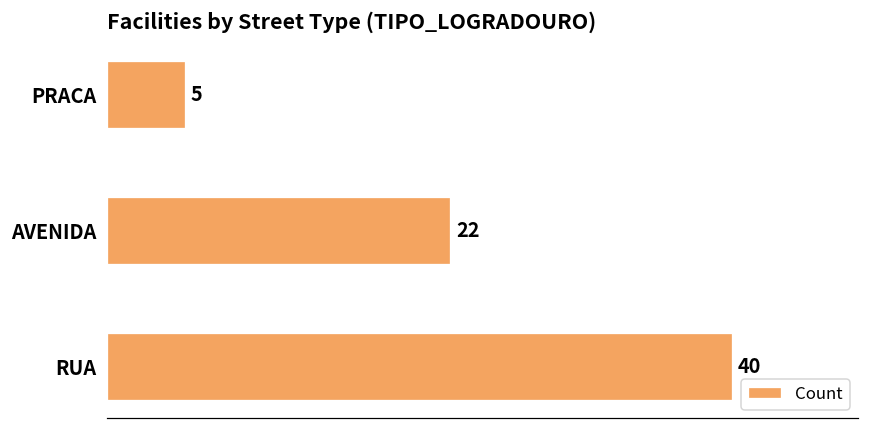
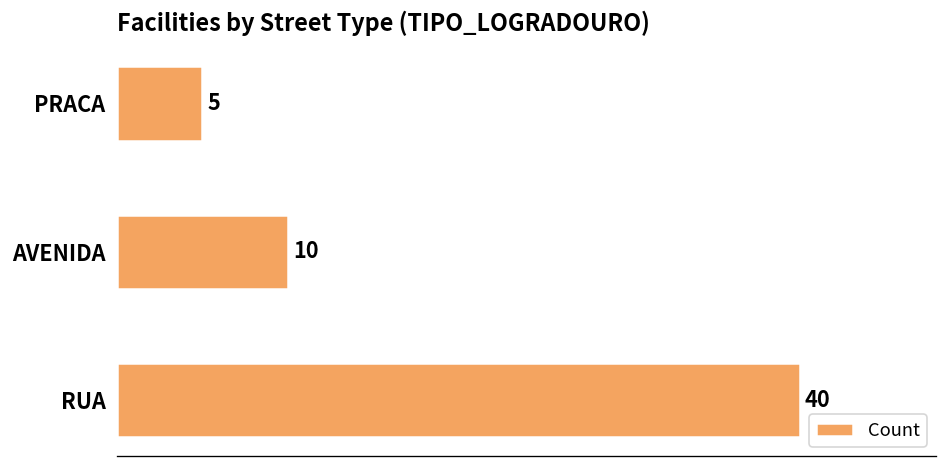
  {
    "PRACA": 5,
-   "AVENIDA": 22,
+   "AVENIDA": 10,
    "RUA": 40
  }
